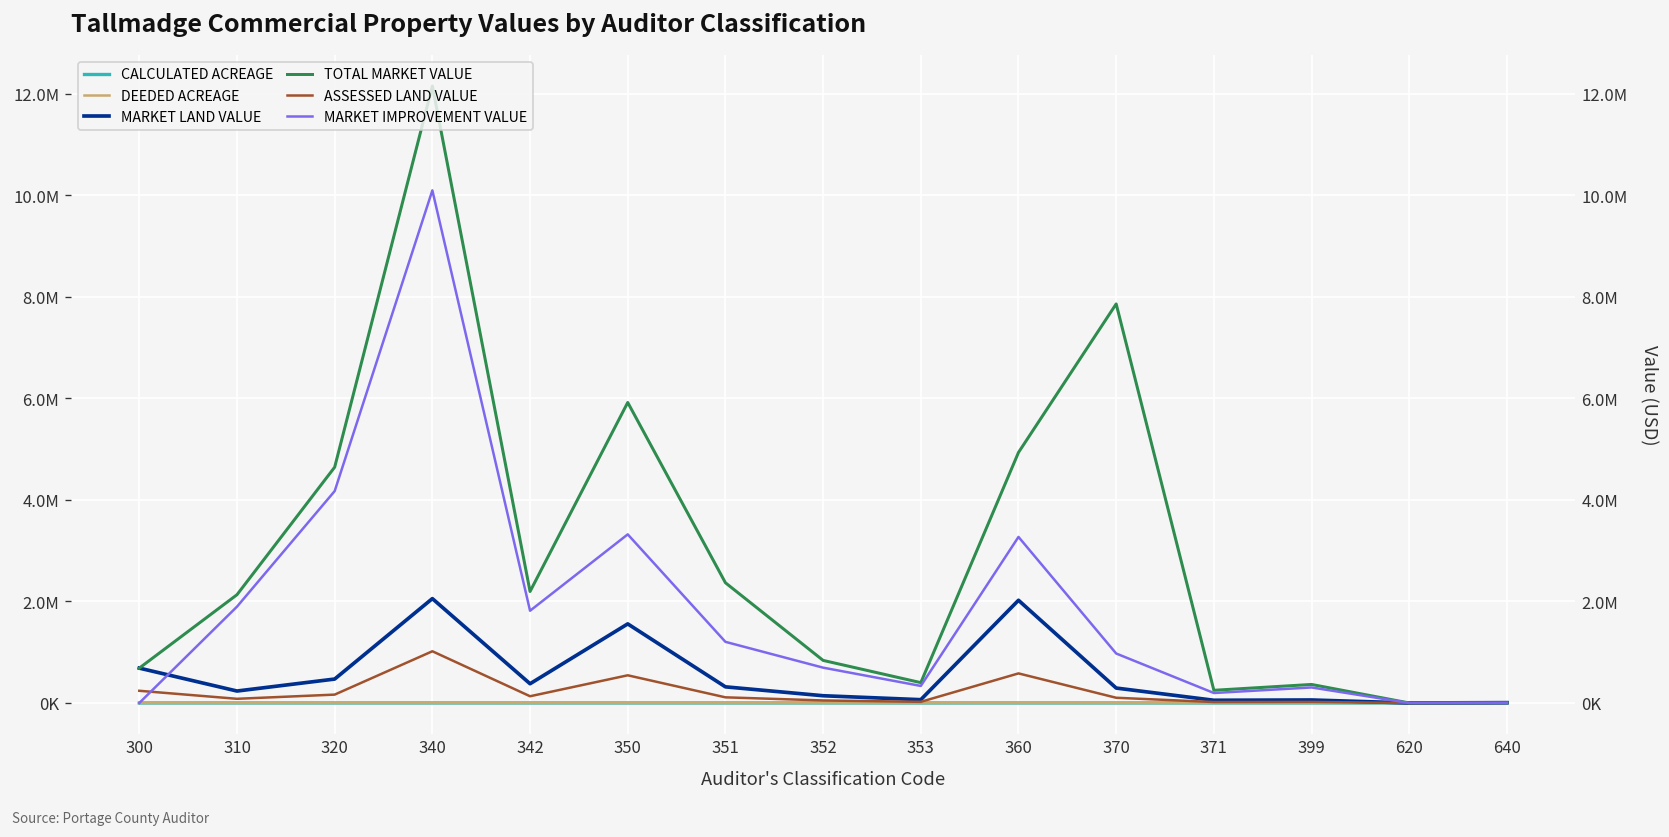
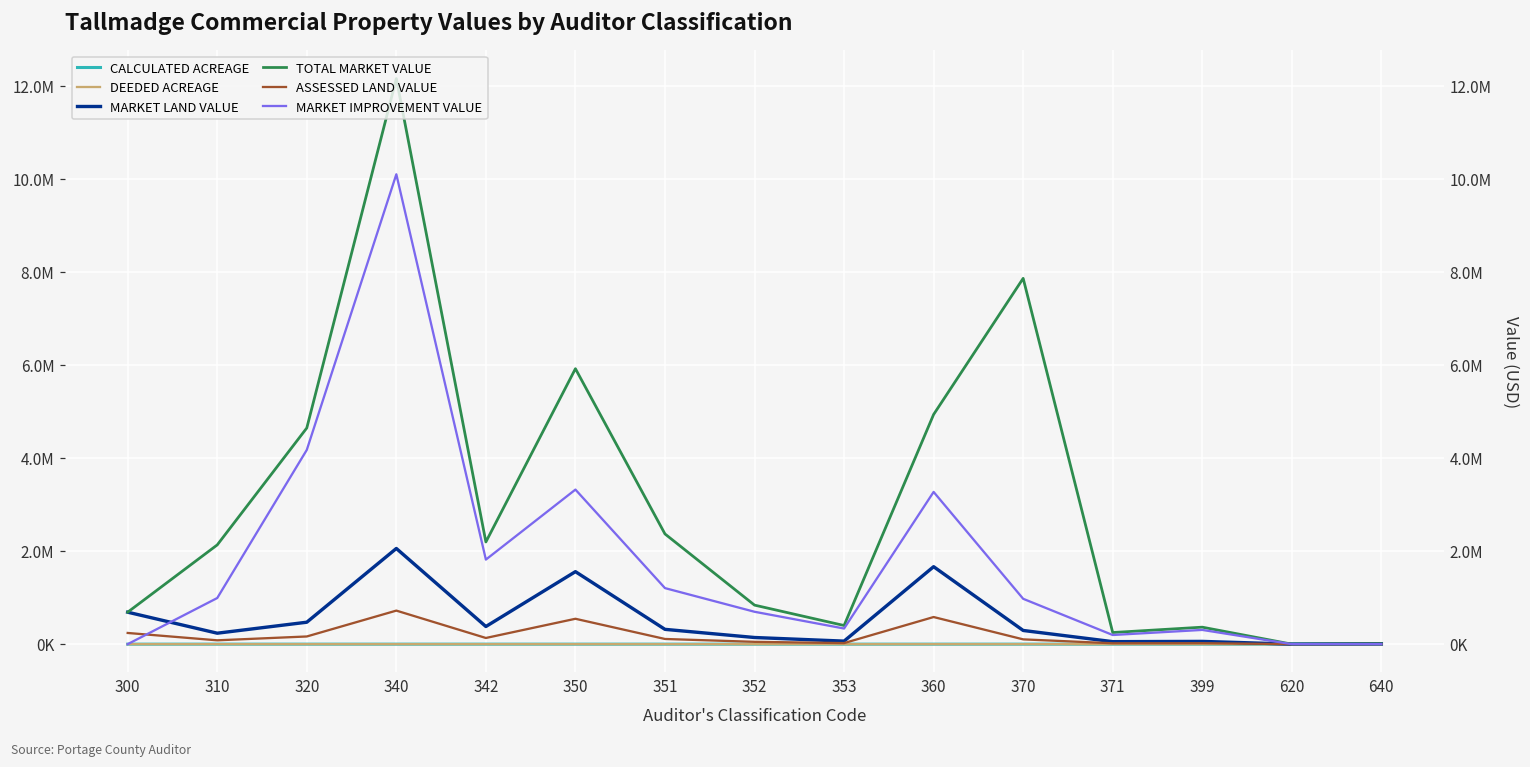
  {
    "DEEDED ACREAGE": {
      "310": 0,
      "320": 0,
      "340": 0,
      "342": 0,
      "350": 0,
      "351": 0,
      "360": 0,
      "370": 0
    },
    "MARKET LAND VALUE": {
      "310": 200000,
      "320": 500000,
      "340": 2100000,
      "342": 400000,
      "350": 1600000,
      "351": 300000,
      "352": 100000,
-     "360": 2000000,
+     "360": 1700000,
      "370": 300000
    },
    "TOTAL MARKET VALUE": {
      "310": 2100000,
      "320": 4600000,
      "342": 2200000,
      "350": 5900000,
      "351": 2400000,
      "352": 800000,
      "353": 400000,
      "360": 4900000,
      "370": 7900000
    },
    "ASSESSED LAND VALUE": {
      "300": 200000,
      "310": 100000,
      "320": 200000,
-     "340": 1000000,
+     "340": 700000,
      "342": 100000,
      "350": 500000,
      "351": 100000,
      "360": 600000,
      "370": 100000
    },
    "MARKET IMPROVEMENT VALUE": {
-     "310": 1900000,
+     "310": 1000000,
      "320": 4200000,
      "340": 10100000,
      "342": 1800000,
      "350": 3300000,
      "351": 1200000,
      "352": 700000,
      "353": 300000,
      "360": 3300000,
      "370": 1000000
    }
  }
